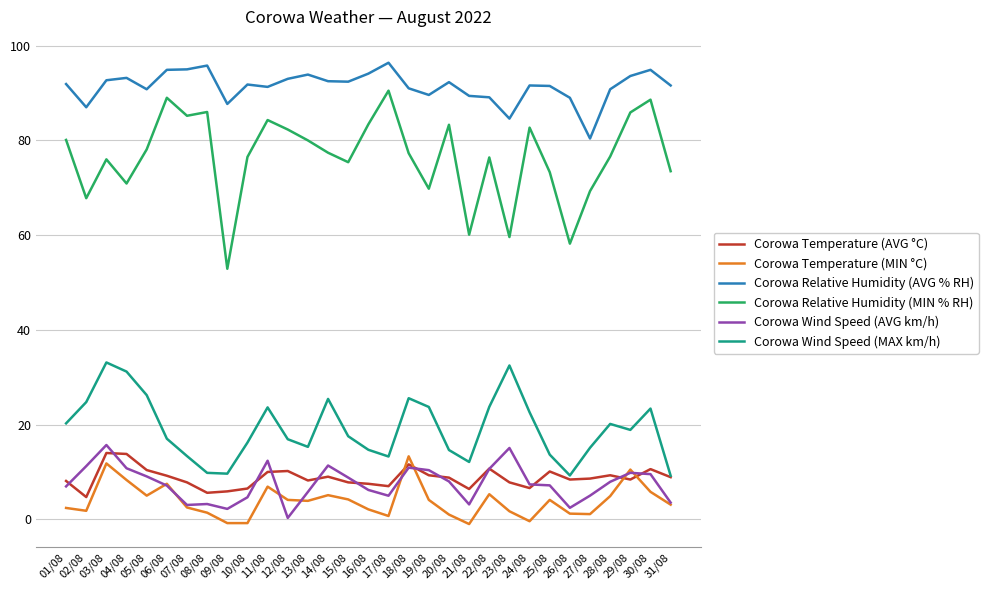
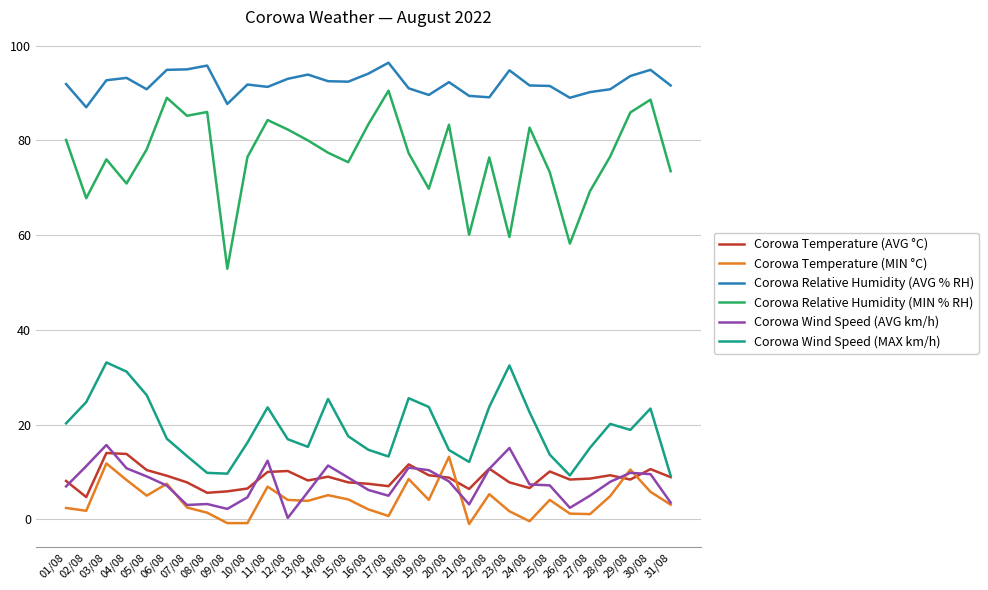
  {
    "Corowa Temperature (AVG °C)": {
      "01/08": 8,
      "02/08": 5,
      "03/08": 14,
      "04/08": 14,
      "05/08": 10,
      "06/08": 9,
      "07/08": 8,
      "08/08": 6,
      "09/08": 6,
      "10/08": 7,
      "11/08": 10,
      "12/08": 10,
      "13/08": 8,
      "14/08": 9,
      "15/08": 8,
      "16/08": 8,
      "17/08": 7,
      "18/08": 12,
      "19/08": 9,
      "20/08": 9,
      "21/08": 6,
      "23/08": 8,
      "24/08": 7,
      "25/08": 10,
      "26/08": 8,
      "27/08": 9,
      "28/08": 9,
      "29/08": 8,
      "30/08": 11
    },
    "Corowa Temperature (MIN °C)": {
      "01/08": 2,
      "02/08": 2,
      "03/08": 12,
      "04/08": 8,
      "05/08": 5,
      "08/08": 1,
      "09/08": -1,
      "10/08": -1,
      "11/08": 7,
      "12/08": 4,
      "13/08": 4,
      "14/08": 5,
      "15/08": 4,
      "16/08": 2,
      "17/08": 1,
-     "18/08": 13,
+     "18/08": 9,
      "19/08": 4,
-     "20/08": 1,
+     "20/08": 13,
      "21/08": -1,
      "22/08": 5,
      "23/08": 2,
      "24/08": 0,
      "25/08": 4,
      "26/08": 1,
      "27/08": 1,
      "28/08": 5,
      "29/08": 11,
      "30/08": 6
    },
    "Corowa Relative Humidity (AVG % RH)": {
      "01/08": 92,
      "02/08": 87,
      "03/08": 93,
      "04/08": 93,
      "05/08": 91,
      "06/08": 95,
      "07/08": 95,
      "08/08": 96,
      "09/08": 88,
      "10/08": 92,
      "11/08": 91,
      "12/08": 93,
      "13/08": 94,
      "14/08": 93,
      "15/08": 92,
      "16/08": 94,
      "17/08": 96,
      "18/08": 91,
      "19/08": 90,
      "20/08": 92,
      "21/08": 89,
      "22/08": 89,
-     "23/08": 85,
+     "23/08": 95,
      "24/08": 92,
      "25/08": 92,
      "26/08": 89,
-     "27/08": 80,
+     "27/08": 90,
      "28/08": 91,
      "29/08": 94,
      "30/08": 95,
      "31/08": 92
    },
    "Corowa Wind Speed (AVG km/h)": {
      "01/08": 7,
      "02/08": 11,
      "03/08": 16,
      "04/08": 11,
      "05/08": 9,
      "08/08": 3,
      "09/08": 2,
      "10/08": 5,
      "11/08": 12,
      "12/08": 0,
      "13/08": 6,
      "14/08": 11,
      "15/08": 9,
      "16/08": 6,
      "17/08": 5,
      "18/08": 11,
      "19/08": 10,
      "20/08": 8,
      "21/08": 3,
      "23/08": 15,
      "24/08": 7,
      "25/08": 7,
      "26/08": 2,
      "27/08": 5,
      "28/08": 8,
      "29/08": 10,
      "30/08": 10
    }
  }
